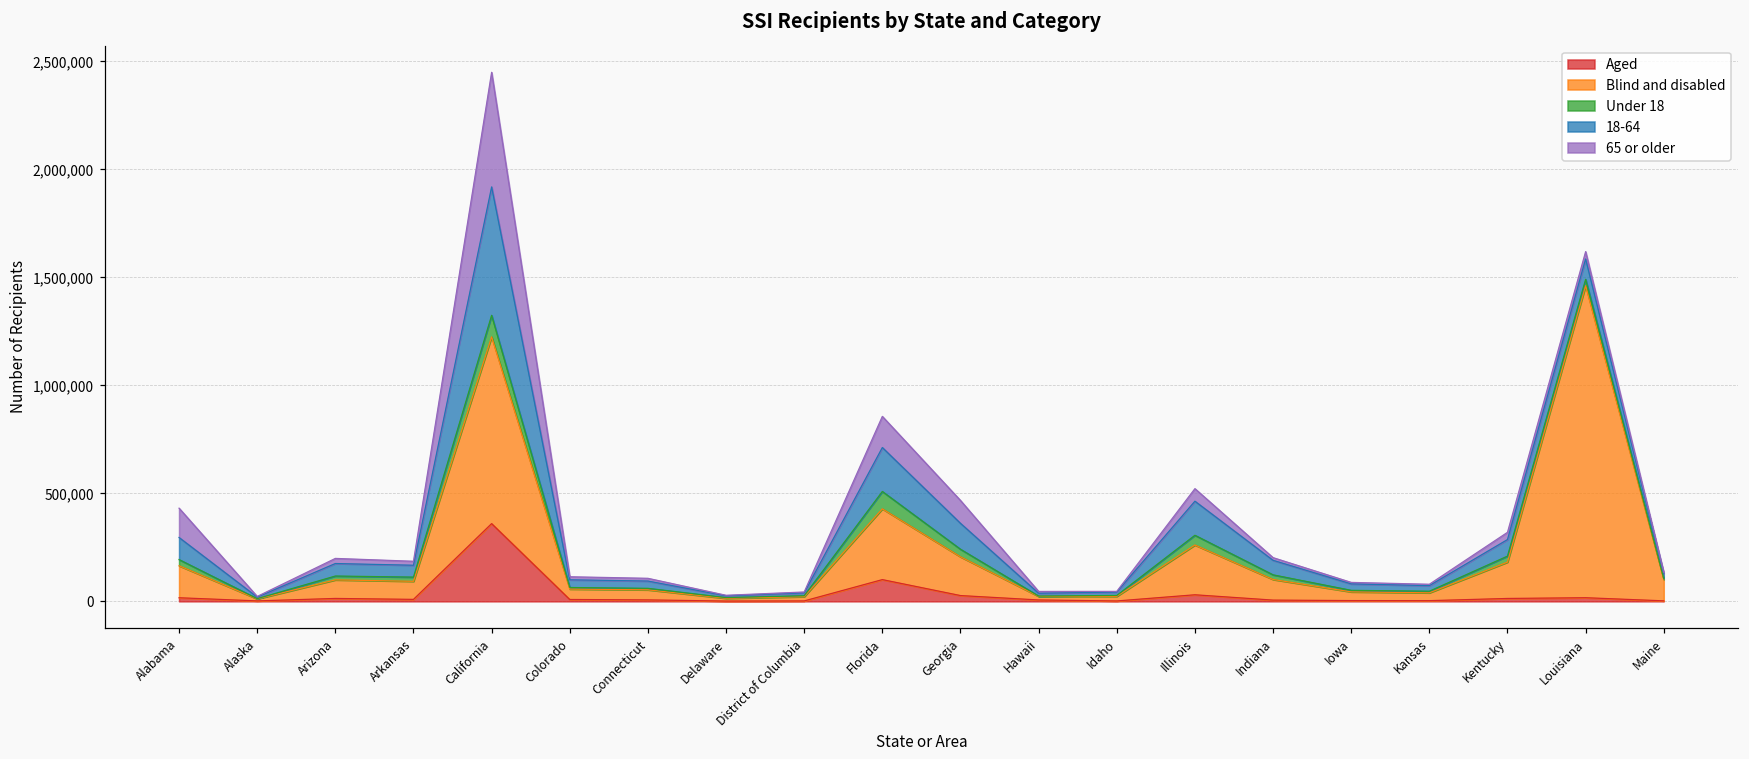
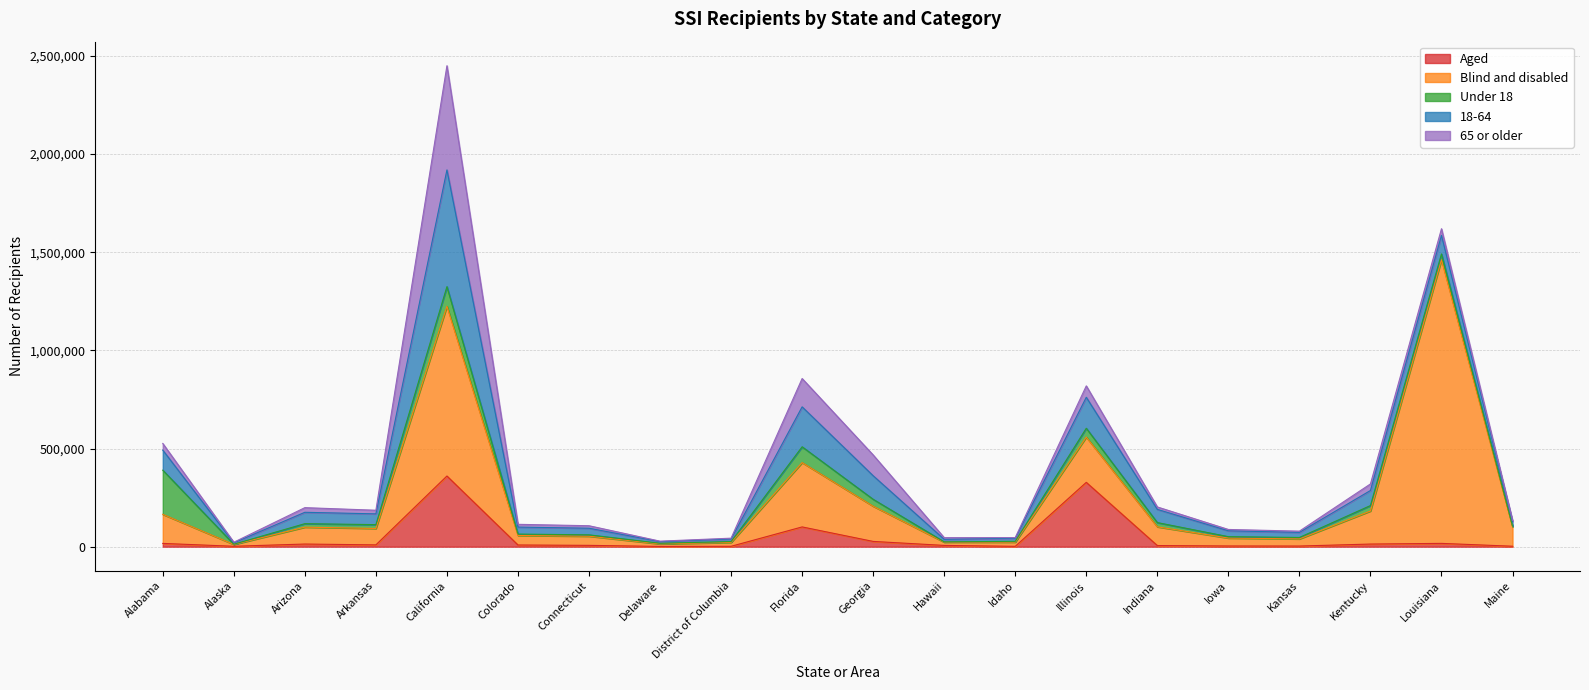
  {
    "Aged": {
      "Alabama": "20,000",
      "Arizona": "10,000",
      "Arkansas": "10,000",
      "California": "360,000",
      "Colorado": "10,000",
      "Connecticut": "10,000",
      "District of Columbia": "0",
      "Florida": "100,000",
      "Georgia": "30,000",
      "Hawaii": "10,000",
      "Idaho": "0",
-     "Illinois": "30,000",
+     "Illinois": "330,000",
      "Indiana": "10,000",
      "Iowa": "0",
      "Kansas": "0",
      "Kentucky": "10,000",
      "Louisiana": "20,000",
      "Maine": "0"
    },
    "Blind and disabled": {
      "Alabama": "150,000",
      "Arizona": "90,000",
      "Arkansas": "80,000",
      "California": "860,000",
      "Florida": "330,000",
      "Georgia": "180,000",
      "Illinois": "230,000",
      "Indiana": "100,000",
      "Kentucky": "170,000",
      "Louisiana": "1,440,000"
    },
    "Under 18": {
-     "Alabama": "30,000",
+     "Alabama": "220,000",
      "Arizona": "20,000",
      "Arkansas": "20,000",
      "California": "100,000",
      "Florida": "80,000",
      "Georgia": "40,000",
      "Illinois": "50,000",
      "Indiana": "20,000",
      "Kentucky": "30,000",
      "Louisiana": "30,000"
    },
    "18-64": {
      "Alabama": "100,000",
      "Arizona": "60,000",
      "Arkansas": "50,000",
      "California": "590,000",
      "Colorado": "40,000",
      "Florida": "200,000",
      "Georgia": "120,000",
      "Illinois": "160,000",
      "Kentucky": "80,000",
      "Louisiana": "90,000"
    },
    "65 or older": {
-     "Alabama": "140,000",
+     "Alabama": "30,000",
      "Arizona": "20,000",
      "Arkansas": "20,000",
      "California": "530,000",
      "Colorado": "10,000",
      "Florida": "140,000",
      "Georgia": "110,000",
      "Illinois": "60,000",
      "Kentucky": "30,000",
      "Louisiana": "30,000"
    }
  }
